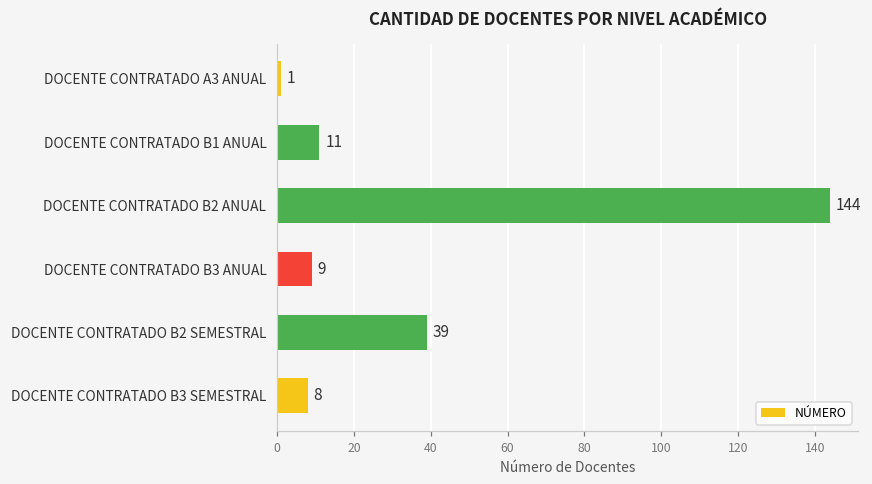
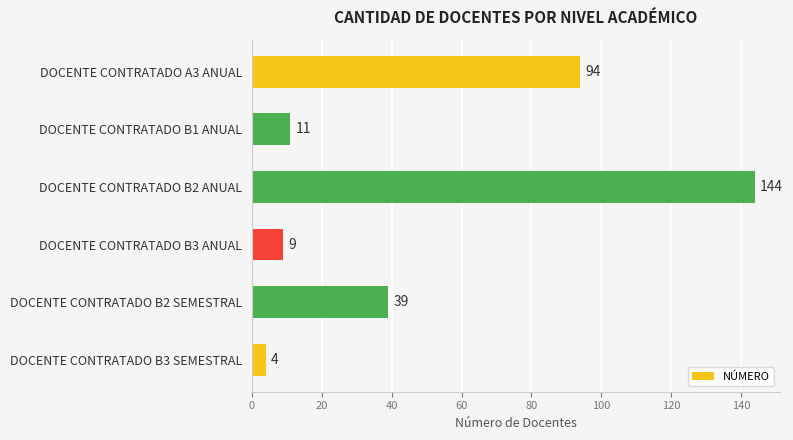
  {
-   "DOCENTE CONTRATADO A3 ANUAL": 1,
+   "DOCENTE CONTRATADO A3 ANUAL": 94,
    "DOCENTE CONTRATADO B1 ANUAL": 11,
    "DOCENTE CONTRATADO B2 ANUAL": 144,
    "DOCENTE CONTRATADO B3 ANUAL": 9,
    "DOCENTE CONTRATADO B2 SEMESTRAL": 39,
-   "DOCENTE CONTRATADO B3 SEMESTRAL": 8
+   "DOCENTE CONTRATADO B3 SEMESTRAL": 4
  }
